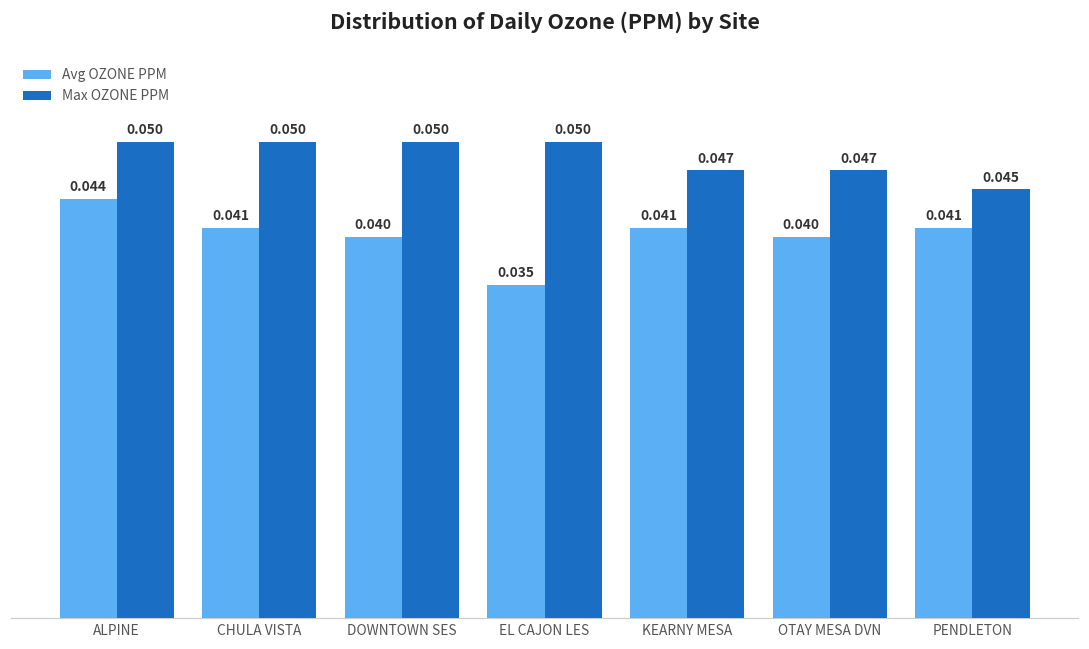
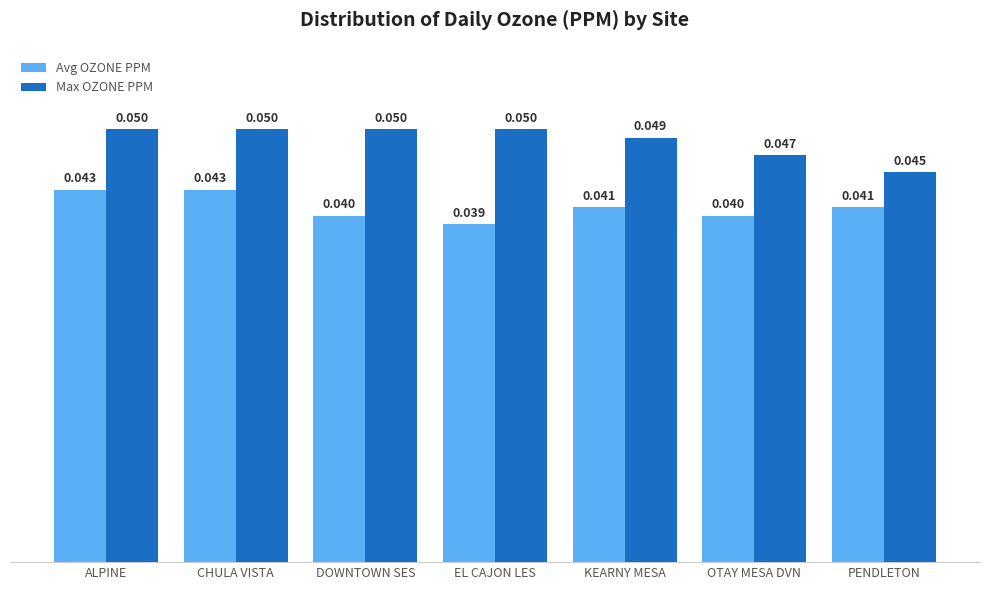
  {
    "Avg OZONE PPM": {
-     "ALPINE": 0.044,
-     "CHULA VISTA": 0.041,
+     "ALPINE": 0.043,
+     "CHULA VISTA": 0.043,
      "DOWNTOWN SES": 0.040,
-     "EL CAJON LES": 0.035,
+     "EL CAJON LES": 0.039,
      "KEARNY MESA": 0.041,
      "OTAY MESA DVN": 0.040,
      "PENDLETON": 0.041
    },
    "Max OZONE PPM": {
      "ALPINE": 0.050,
      "CHULA VISTA": 0.050,
      "DOWNTOWN SES": 0.050,
      "EL CAJON LES": 0.050,
-     "KEARNY MESA": 0.047,
+     "KEARNY MESA": 0.049,
      "OTAY MESA DVN": 0.047,
      "PENDLETON": 0.045
    }
  }
